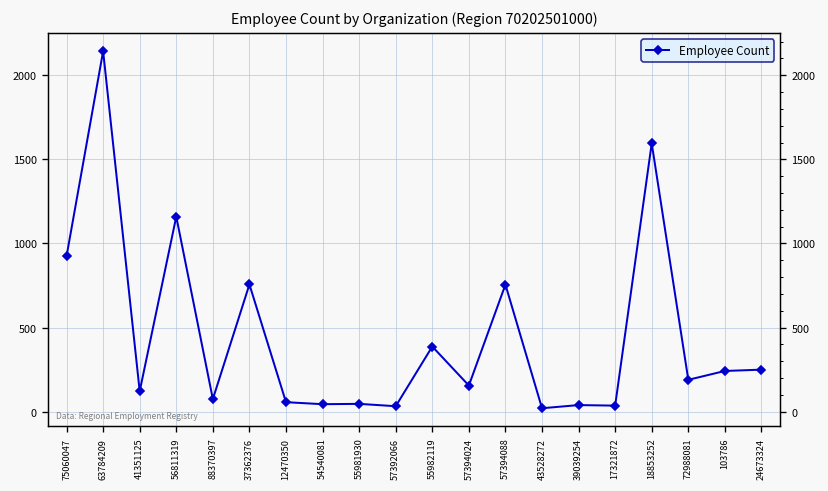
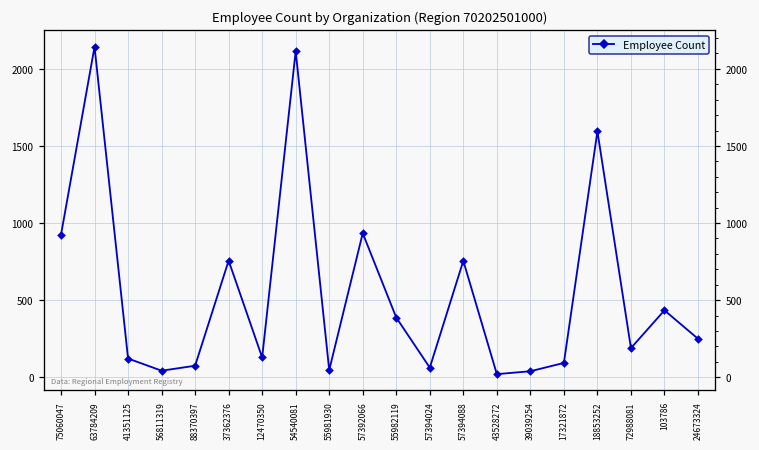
  {
    "75060047": 920,
    "63784209": 2140,
    "41351125": 120,
-   "56811319": 1160,
+   "56811319": 40,
    "88370397": 70,
    "37362376": 760,
-   "12470350": 60,
-   "54540081": 40,
+   "12470350": 130,
+   "54540081": 2120,
    "55981930": 50,
-   "57392066": 30,
+   "57392066": 930,
    "55982119": 390,
-   "57394024": 160,
+   "57394024": 60,
    "57394088": 760,
    "43528272": 20,
    "39039254": 40,
-   "17321872": 40,
+   "17321872": 90,
    "18853252": 1600,
    "72988081": 190,
-   "103786": 240,
+   "103786": 430,
    "24673324": 250
  }
